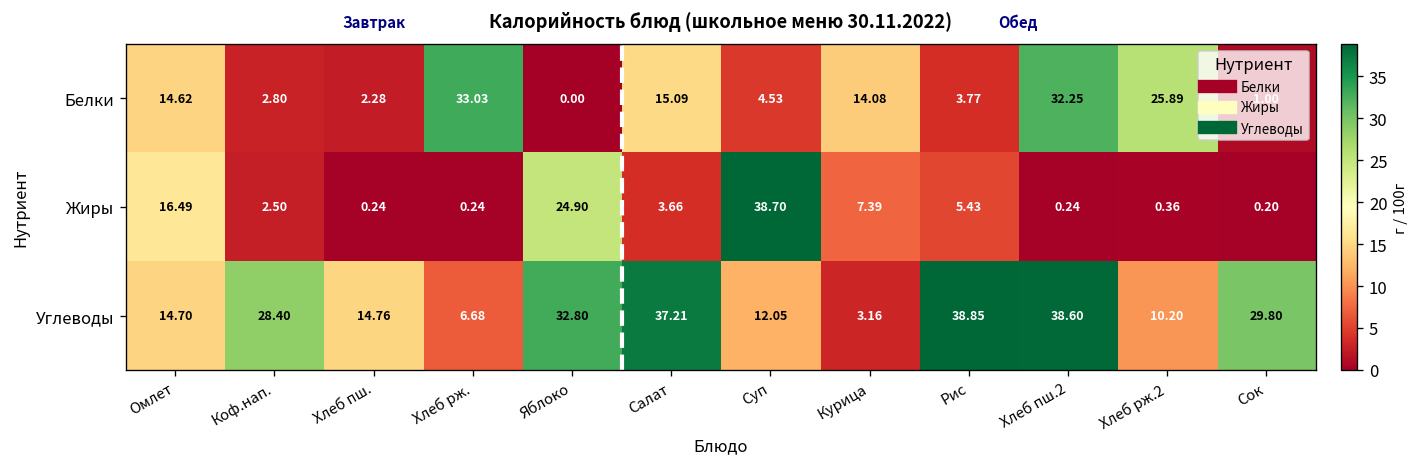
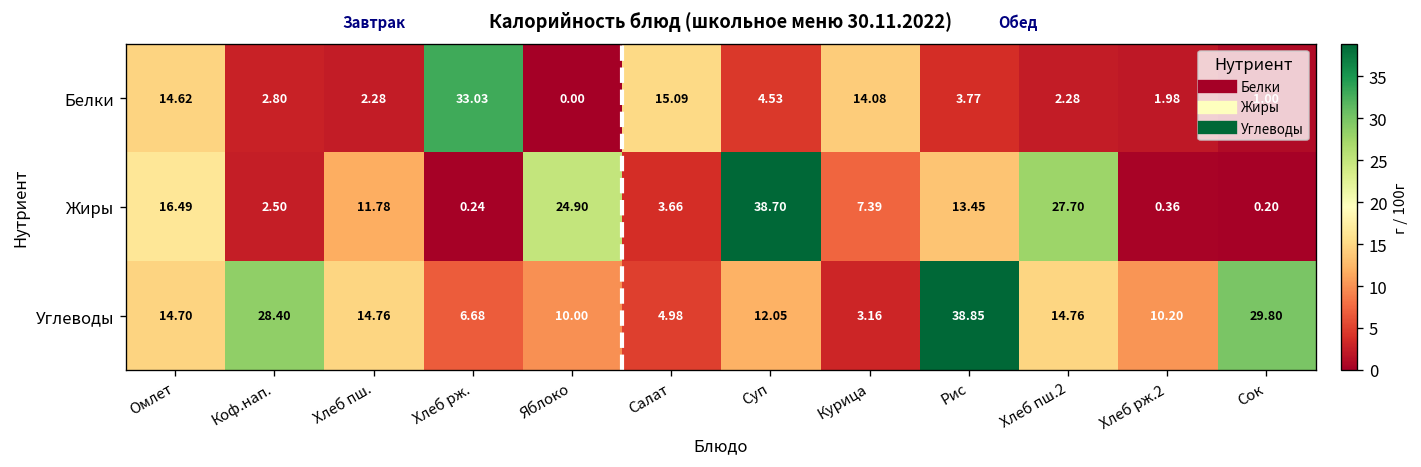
  {
    "Белки": {
      "Омлет": 14.62,
      "Коф.нап.": 2.80,
      "Хлеб пш.": 2.28,
      "Хлеб рж.": 33.03,
      "Яблоко": 0.00,
      "Салат": 15.09,
      "Суп": 4.53,
      "Курица": 14.08,
      "Рис": 3.77,
-     "Хлеб пш.2": 32.25,
-     "Хлеб рж.2": 25.89
+     "Хлеб пш.2": 2.28,
+     "Хлеб рж.2": 1.98
    },
    "Жиры": {
      "Омлет": 16.49,
      "Коф.нап.": 2.50,
-     "Хлеб пш.": 0.24,
+     "Хлеб пш.": 11.78,
      "Хлеб рж.": 0.24,
      "Яблоко": 24.90,
      "Салат": 3.66,
      "Суп": 38.70,
      "Курица": 7.39,
-     "Рис": 5.43,
-     "Хлеб пш.2": 0.24,
+     "Рис": 13.45,
+     "Хлеб пш.2": 27.70,
      "Хлеб рж.2": 0.36,
      "Сок": 0.20
    },
    "Углеводы": {
      "Омлет": 14.70,
      "Коф.нап.": 28.40,
      "Хлеб пш.": 14.76,
      "Хлеб рж.": 6.68,
-     "Яблоко": 32.80,
-     "Салат": 37.21,
+     "Яблоко": 10.00,
+     "Салат": 4.98,
      "Суп": 12.05,
      "Курица": 3.16,
      "Рис": 38.85,
-     "Хлеб пш.2": 38.60,
+     "Хлеб пш.2": 14.76,
      "Хлеб рж.2": 10.20,
      "Сок": 29.80
    }
  }
